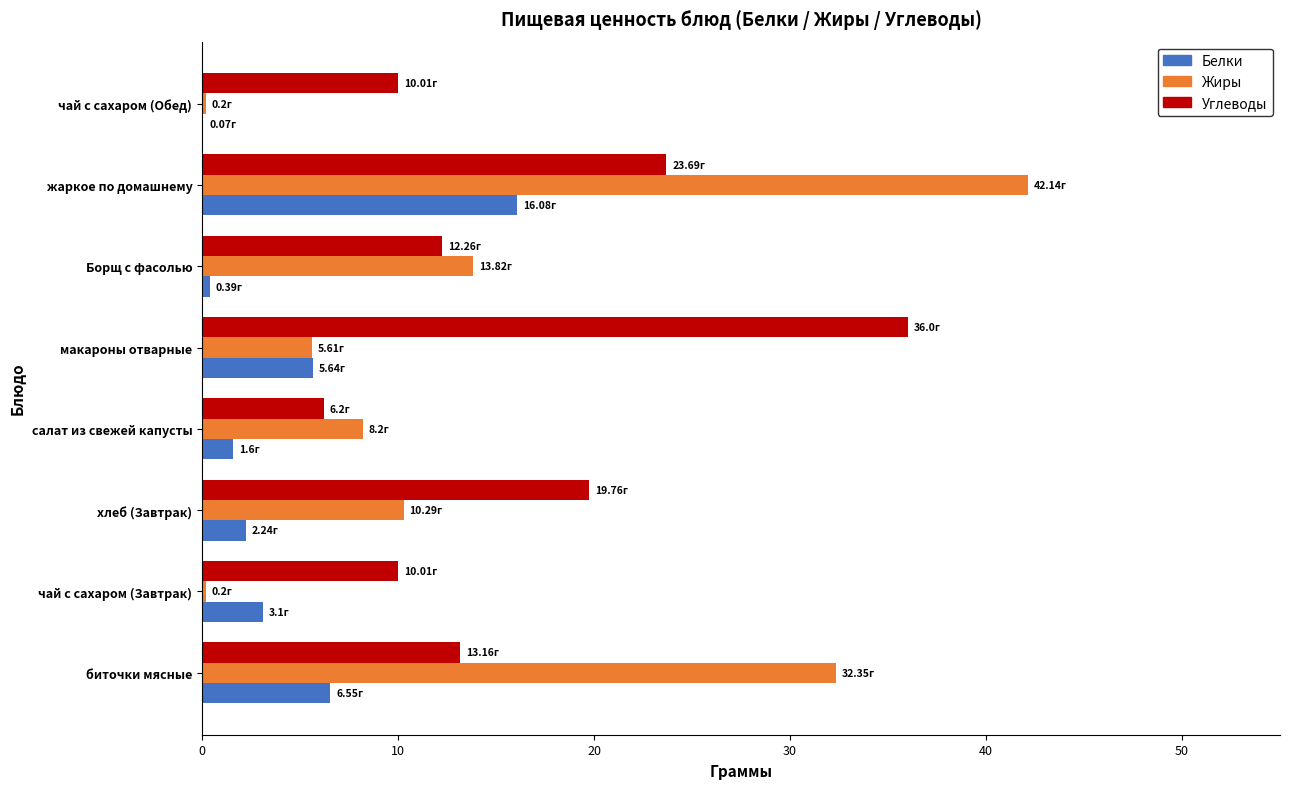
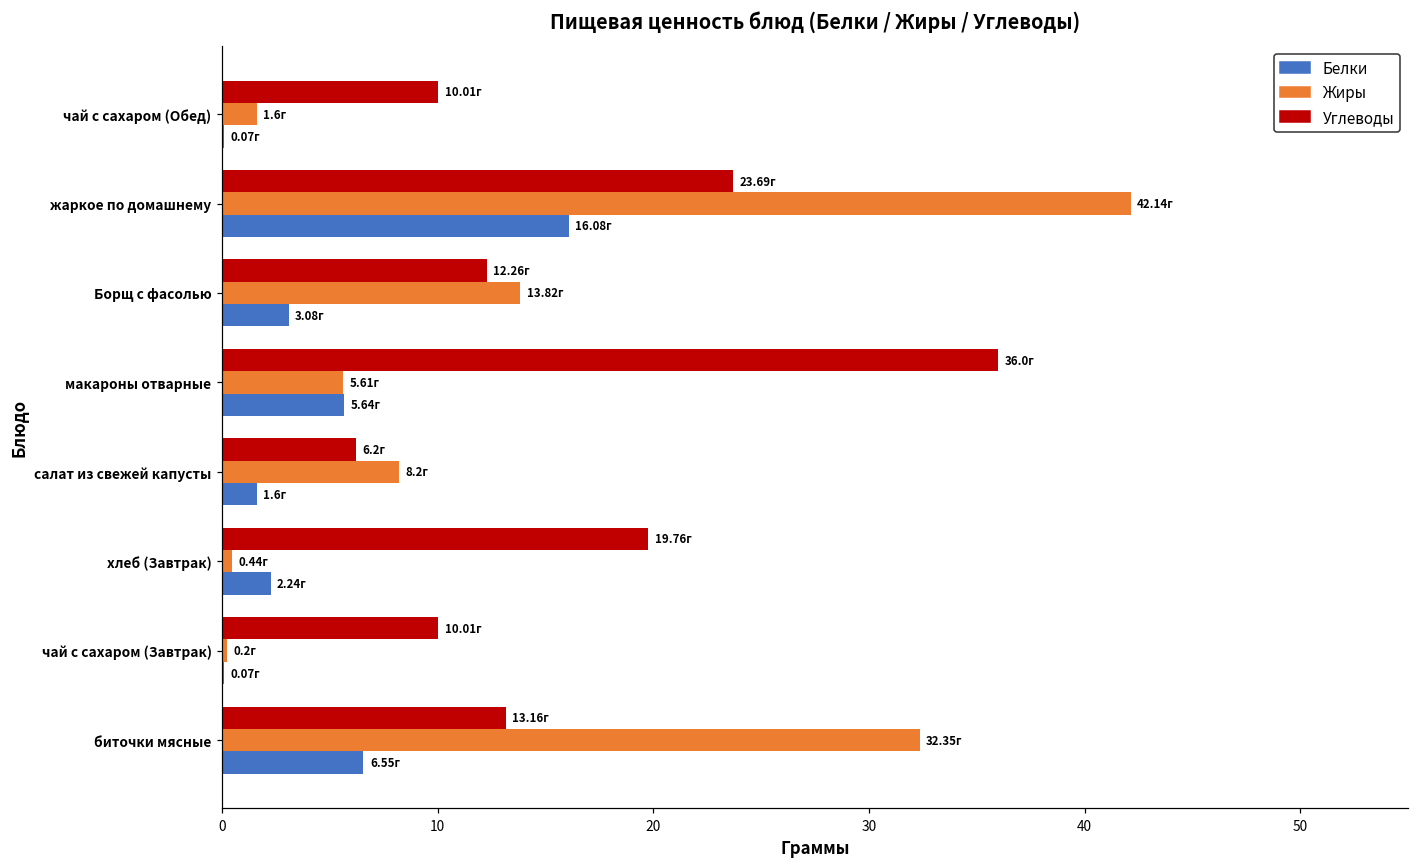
  {
    "Белки": {
      "чай с сахаром (Обед)": "0.07г",
      "жаркое по домашнему": "16.08г",
-     "Борщ с фасолью": "0.39г",
+     "Борщ с фасолью": "3.08г",
      "макароны отварные": "5.64г",
      "салат из свежей капусты": "1.6г",
      "хлеб (Завтрак)": "2.24г",
-     "чай с сахаром (Завтрак)": "3.1г",
+     "чай с сахаром (Завтрак)": "0.07г",
      "биточки мясные": "6.55г"
    },
    "Жиры": {
-     "чай с сахаром (Обед)": "0.2г",
+     "чай с сахаром (Обед)": "1.6г",
      "жаркое по домашнему": "42.14г",
      "Борщ с фасолью": "13.82г",
      "макароны отварные": "5.61г",
      "салат из свежей капусты": "8.2г",
-     "хлеб (Завтрак)": "10.29г",
+     "хлеб (Завтрак)": "0.44г",
      "чай с сахаром (Завтрак)": "0.2г",
      "биточки мясные": "32.35г"
    },
    "Углеводы": {
      "чай с сахаром (Обед)": "10.01г",
      "жаркое по домашнему": "23.69г",
      "Борщ с фасолью": "12.26г",
      "макароны отварные": "36.0г",
      "салат из свежей капусты": "6.2г",
      "хлеб (Завтрак)": "19.76г",
      "чай с сахаром (Завтрак)": "10.01г",
      "биточки мясные": "13.16г"
    }
  }
